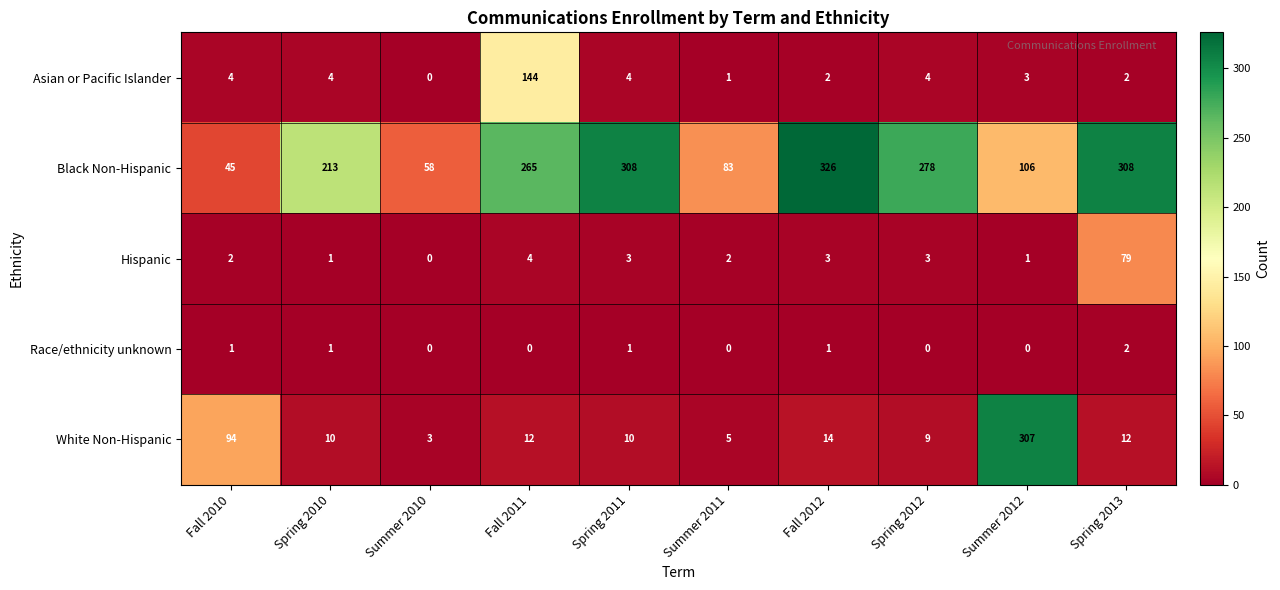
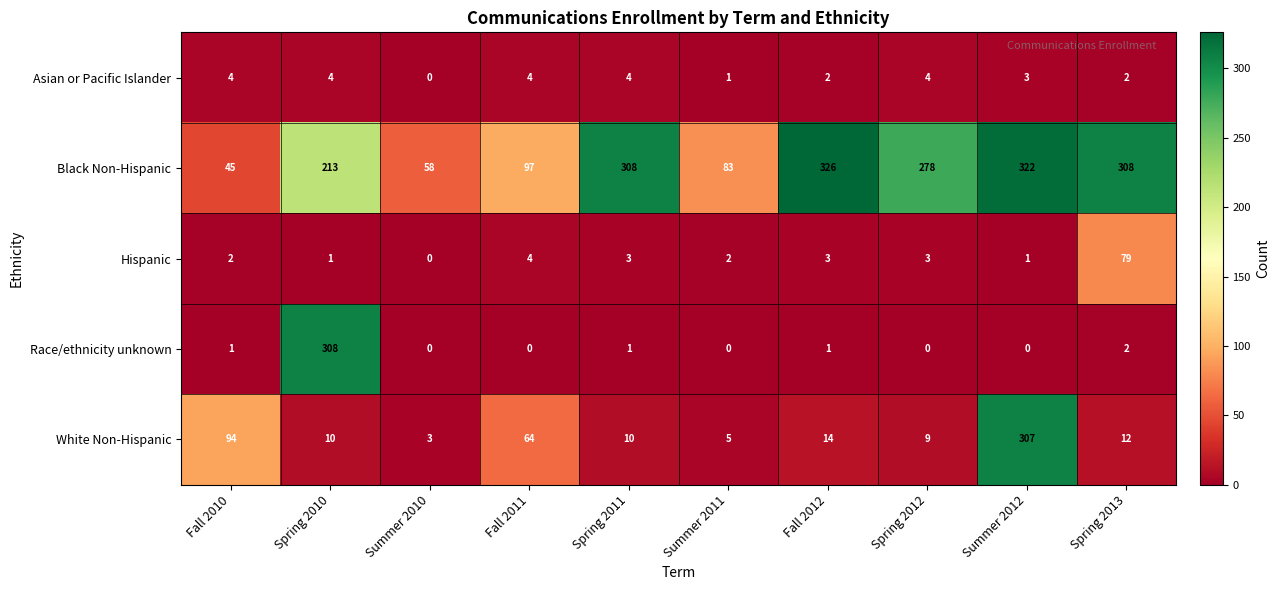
  {
    "Asian or Pacific Islander": {
      "Fall 2010": 4,
      "Spring 2010": 4,
      "Summer 2010": 0,
-     "Fall 2011": 144,
+     "Fall 2011": 4,
      "Spring 2011": 4,
      "Summer 2011": 1,
      "Fall 2012": 2,
      "Spring 2012": 4,
      "Summer 2012": 3
    },
    "Black Non-Hispanic": {
      "Fall 2010": 45,
      "Spring 2010": 213,
      "Summer 2010": 58,
-     "Fall 2011": 265,
+     "Fall 2011": 97,
      "Spring 2011": 308,
      "Summer 2011": 83,
      "Fall 2012": 326,
      "Spring 2012": 278,
-     "Summer 2012": 106,
+     "Summer 2012": 322,
      "Spring 2013": 308
    },
    "Hispanic": {
      "Fall 2010": 2,
      "Spring 2010": 1,
      "Summer 2010": 0,
      "Fall 2011": 4,
      "Spring 2011": 3,
      "Summer 2011": 2,
      "Fall 2012": 3,
      "Spring 2012": 3,
      "Summer 2012": 1,
      "Spring 2013": 79
    },
    "Race/ethnicity unknown": {
      "Fall 2010": 1,
-     "Spring 2010": 1,
+     "Spring 2010": 308,
      "Summer 2010": 0,
      "Fall 2011": 0,
      "Spring 2011": 1,
      "Summer 2011": 0,
      "Fall 2012": 1,
      "Spring 2012": 0,
      "Summer 2012": 0,
      "Spring 2013": 2
    },
    "White Non-Hispanic": {
      "Fall 2010": 94,
      "Spring 2010": 10,
      "Summer 2010": 3,
-     "Fall 2011": 12,
+     "Fall 2011": 64,
      "Spring 2011": 10,
      "Summer 2011": 5,
      "Fall 2012": 14,
      "Spring 2012": 9,
      "Summer 2012": 307,
      "Spring 2013": 12
    }
  }
